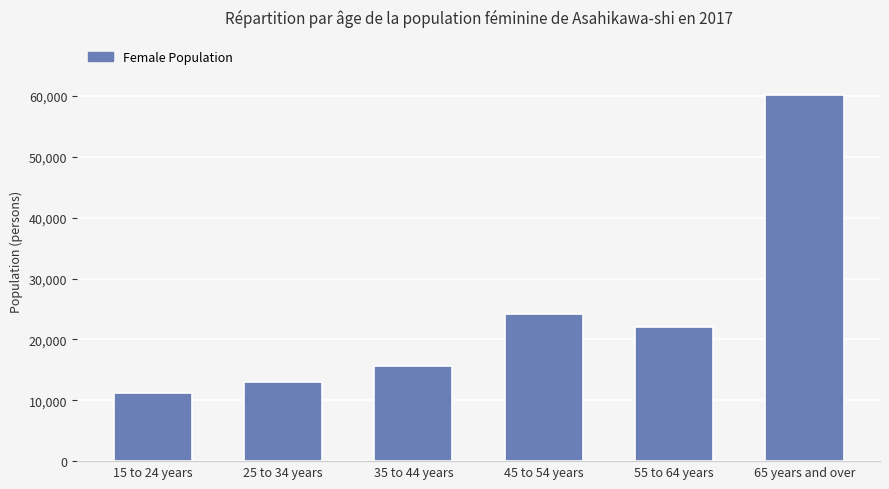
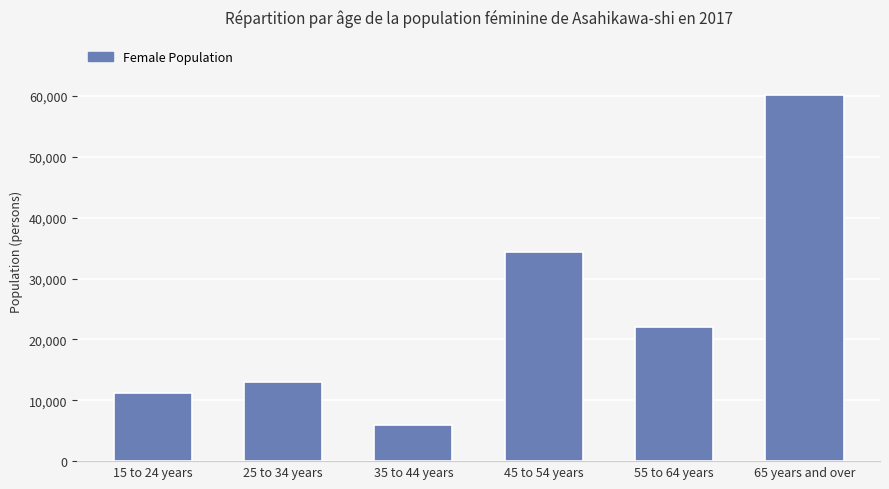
  {
    "15 to 24 years": "11,000",
    "25 to 34 years": "13,000",
-   "35 to 44 years": "16,000",
-   "45 to 54 years": "24,000",
+   "35 to 44 years": "6,000",
+   "45 to 54 years": "34,000",
    "55 to 64 years": "22,000",
    "65 years and over": "60,000"
  }
